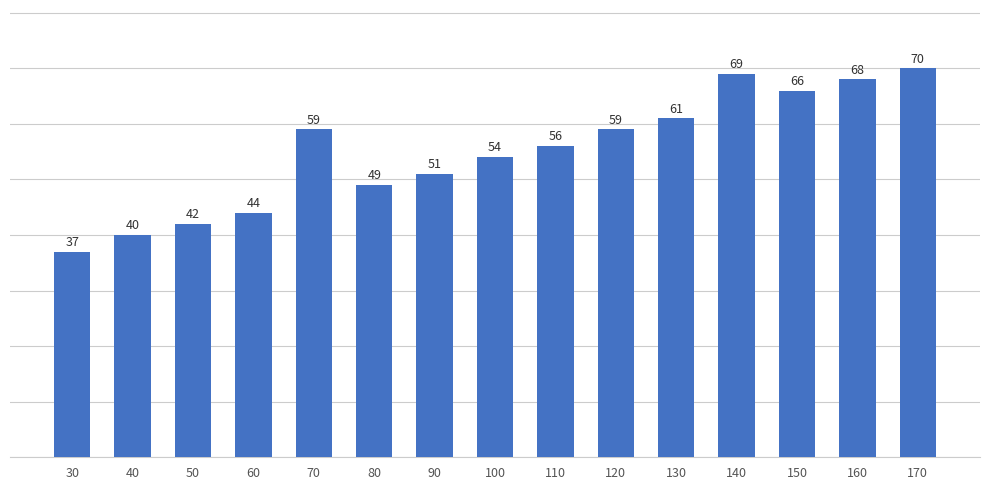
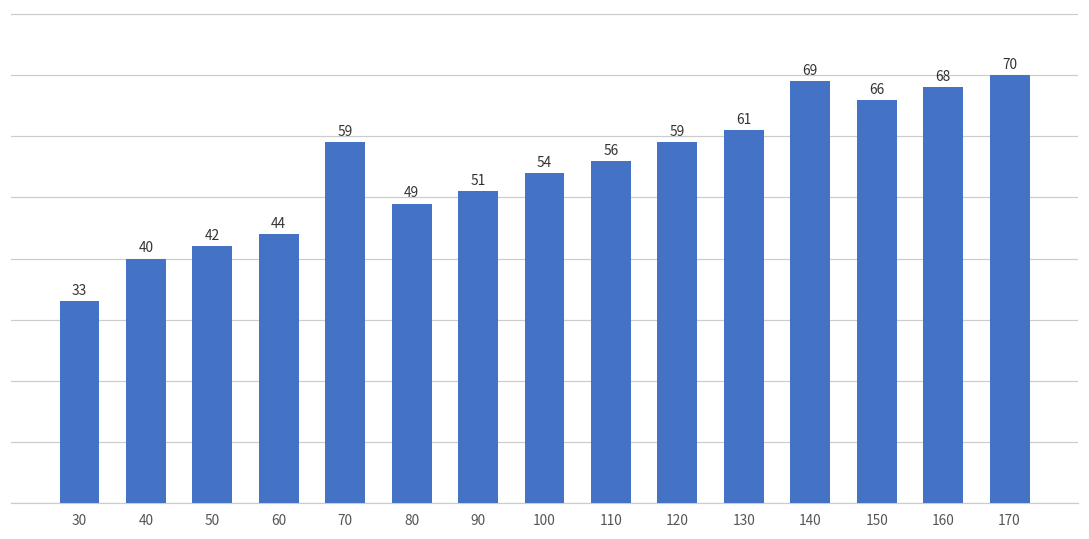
  {
-   "30": 37,
+   "30": 33,
    "40": 40,
    "50": 42,
    "60": 44,
    "70": 59,
    "80": 49,
    "90": 51,
    "100": 54,
    "110": 56,
    "120": 59,
    "130": 61,
    "140": 69,
    "150": 66,
    "160": 68,
    "170": 70
  }
